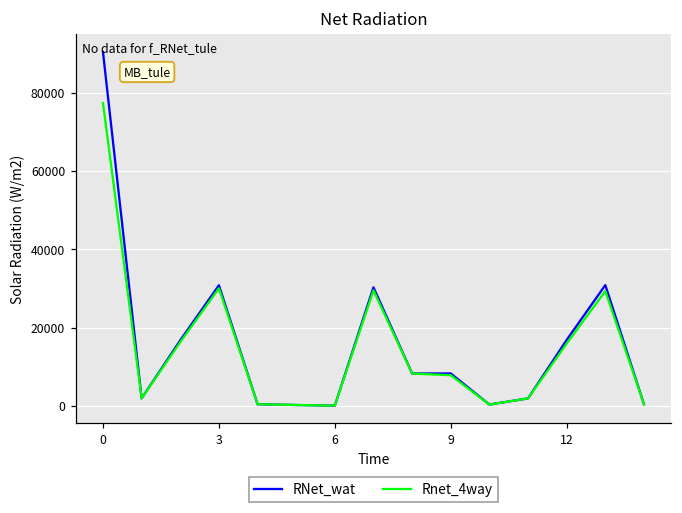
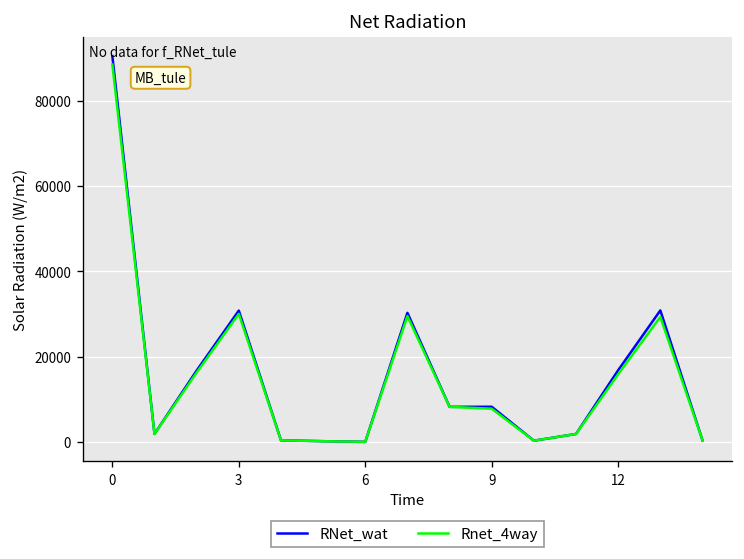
  {
    "RNet_wat": {
      "0": 91000,
      "3": 31000,
      "12": 17000
    },
    "Rnet_4way": {
-     "0": 77000,
+     "0": 89000,
      "3": 30000,
      "12": 16000
    }
  }
